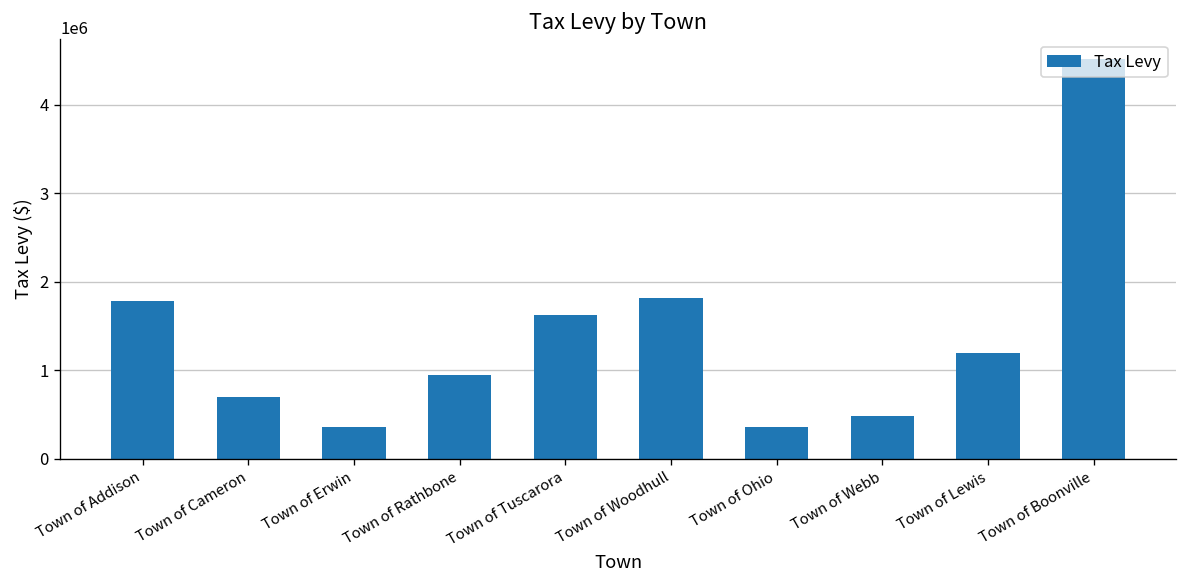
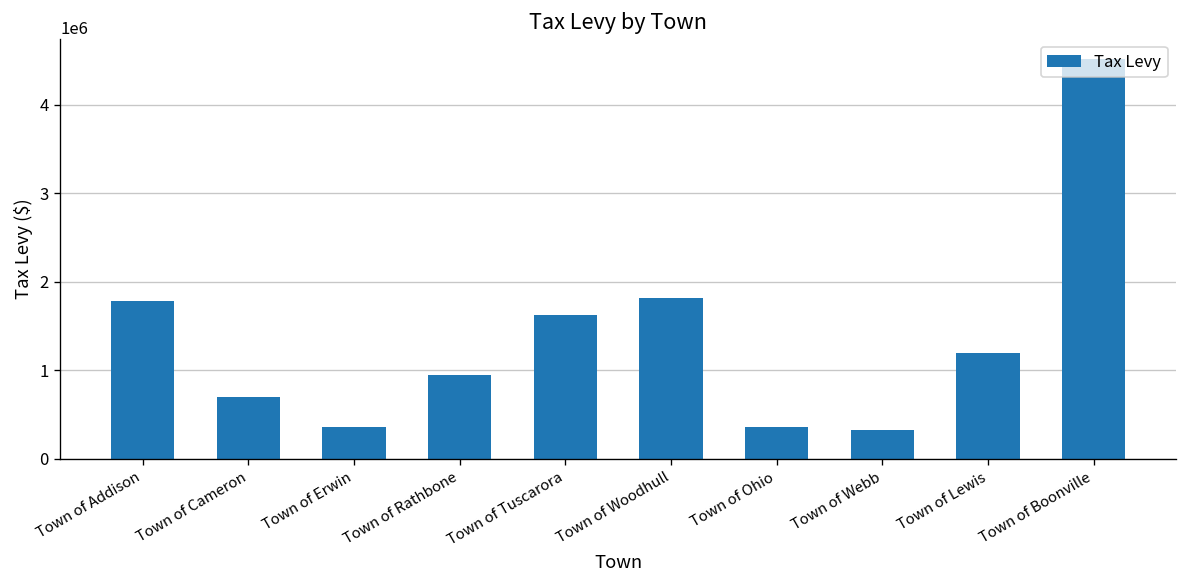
  {
    "Town of Addison": 1800000,
    "Town of Cameron": 700000,
    "Town of Erwin": 400000,
    "Town of Rathbone": 900000,
    "Town of Tuscarora": 1600000,
    "Town of Woodhull": 1800000,
    "Town of Ohio": 400000,
-   "Town of Webb": 500000,
+   "Town of Webb": 300000,
    "Town of Lewis": 1200000
  }
